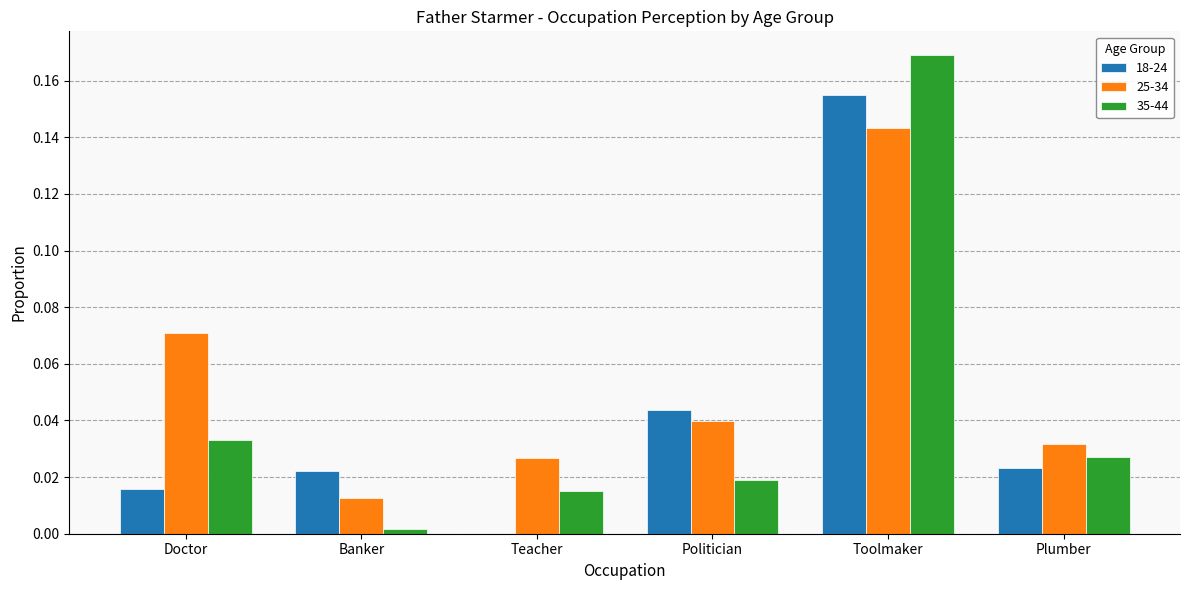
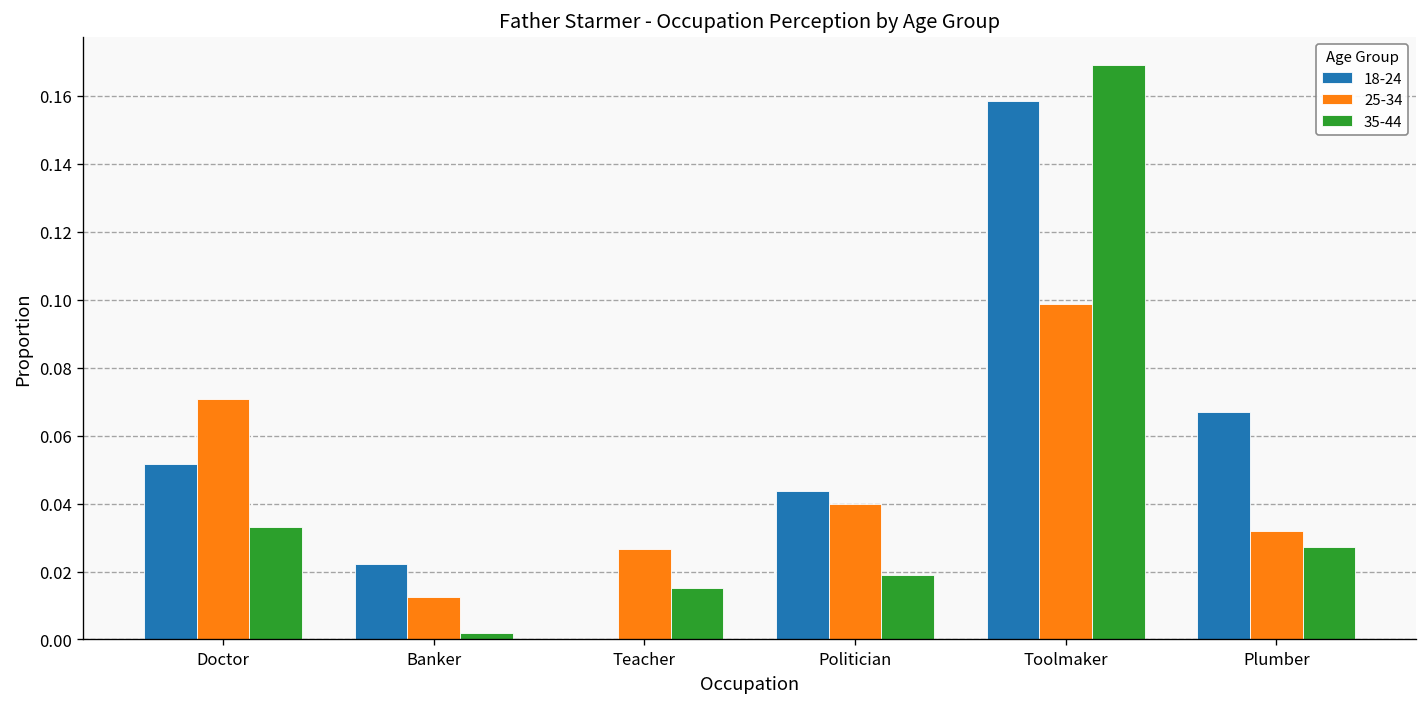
  {
    "18-24": {
-     "Doctor": 0.016,
+     "Doctor": 0.052,
      "Banker": 0.022,
      "Teacher": 0.000,
      "Politician": 0.044,
-     "Toolmaker": 0.155,
-     "Plumber": 0.023
+     "Toolmaker": 0.158,
+     "Plumber": 0.067
    },
    "25-34": {
      "Doctor": 0.071,
      "Banker": 0.013,
      "Teacher": 0.027,
      "Politician": 0.040,
-     "Toolmaker": 0.143,
+     "Toolmaker": 0.099,
      "Plumber": 0.032
    },
    "35-44": {
      "Doctor": 0.033,
      "Banker": 0.002,
      "Teacher": 0.015,
      "Politician": 0.019,
      "Toolmaker": 0.169,
      "Plumber": 0.027
    }
  }
